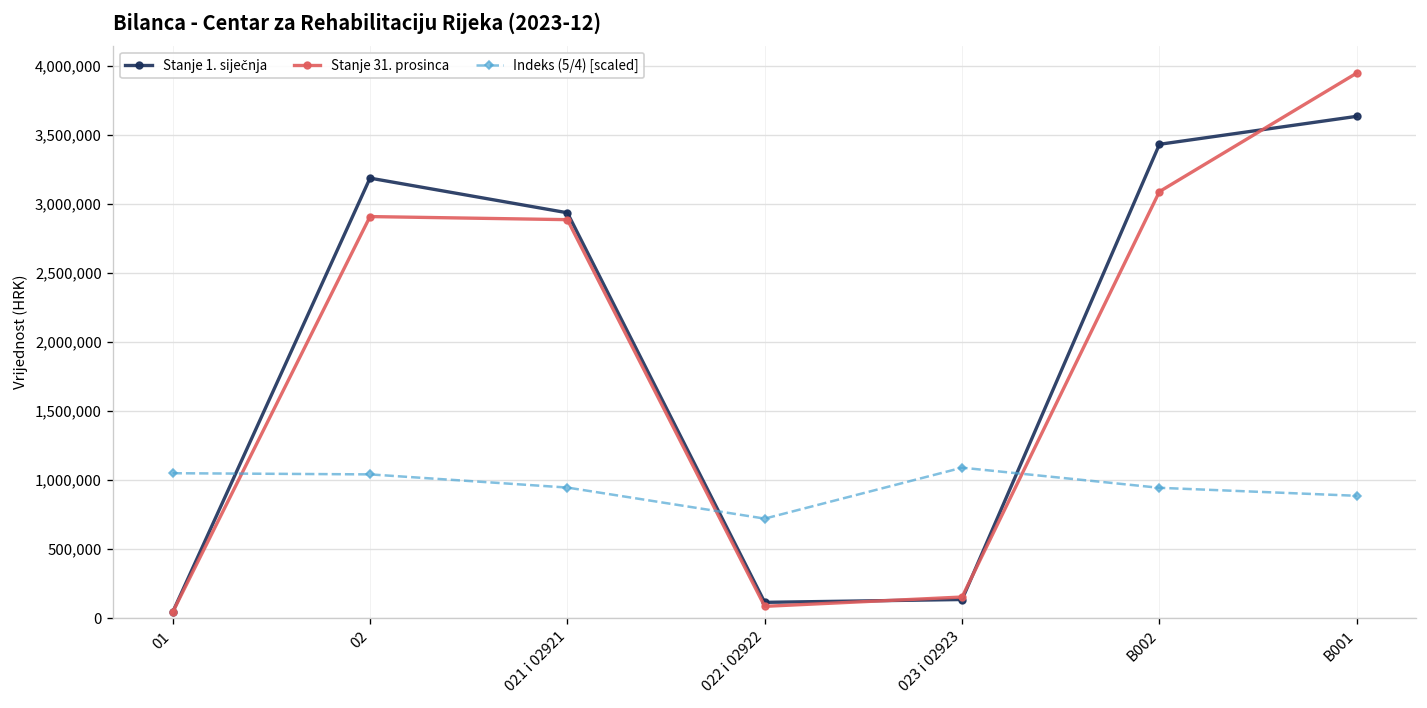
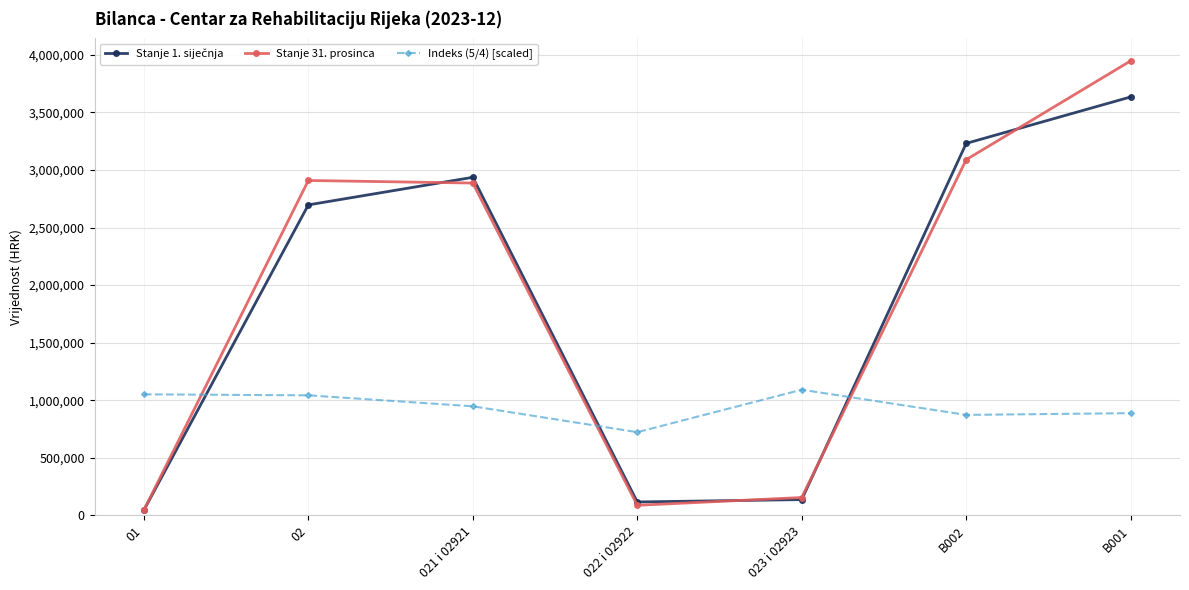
  {
    "Stanje 1. siječnja": {
-     "02": "3,190,000",
+     "02": "2,700,000",
      "021 i 02921": "2,940,000",
      "022 i 02922": "120,000",
-     "B002": "3,430,000",
+     "B002": "3,230,000",
      "B001": "3,640,000"
    },
    "Stanje 31. prosinca": {
      "02": "2,910,000",
      "021 i 02921": "2,890,000",
      "022 i 02922": "90,000",
      "B002": "3,090,000",
      "B001": "3,950,000"
    },
    "Indeks (5/4) [scaled]": {
      "01": "1,050,000",
      "02": "1,040,000",
      "021 i 02921": "950,000",
      "022 i 02922": "720,000",
      "023 i 02923": "1,090,000",
-     "B002": "940,000",
+     "B002": "870,000",
      "B001": "890,000"
    }
  }
